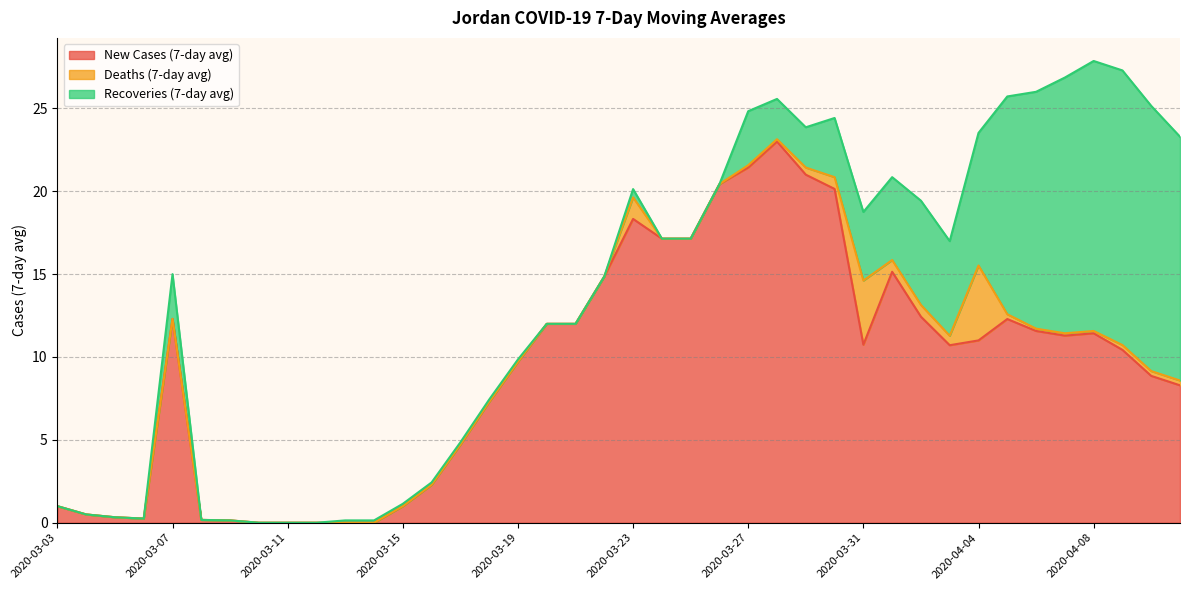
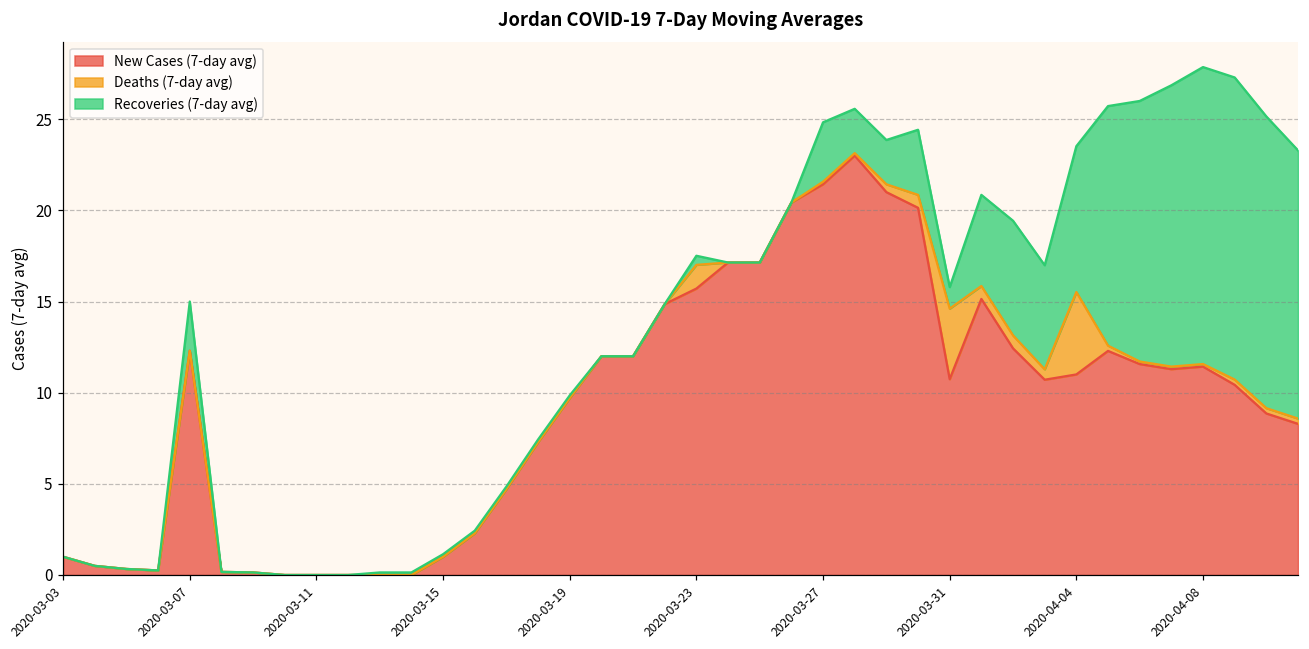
  {
    "New Cases (7-day avg)": {
-     "2020-03-23": 18.3,
+     "2020-03-23": 15.7,
      "2020-03-31": 10.7,
      "2020-04-04": 11.0
    },
    "Deaths (7-day avg)": {
      "2020-03-23": 1.3,
      "2020-03-31": 3.9,
      "2020-04-04": 4.5
    },
    "Recoveries (7-day avg)": {
      "2020-03-07": 2.7,
      "2020-03-23": 0.5,
      "2020-03-27": 3.3,
-     "2020-03-31": 4.1,
+     "2020-03-31": 1.2,
      "2020-04-04": 8.0,
      "2020-04-08": 16.3
    }
  }
